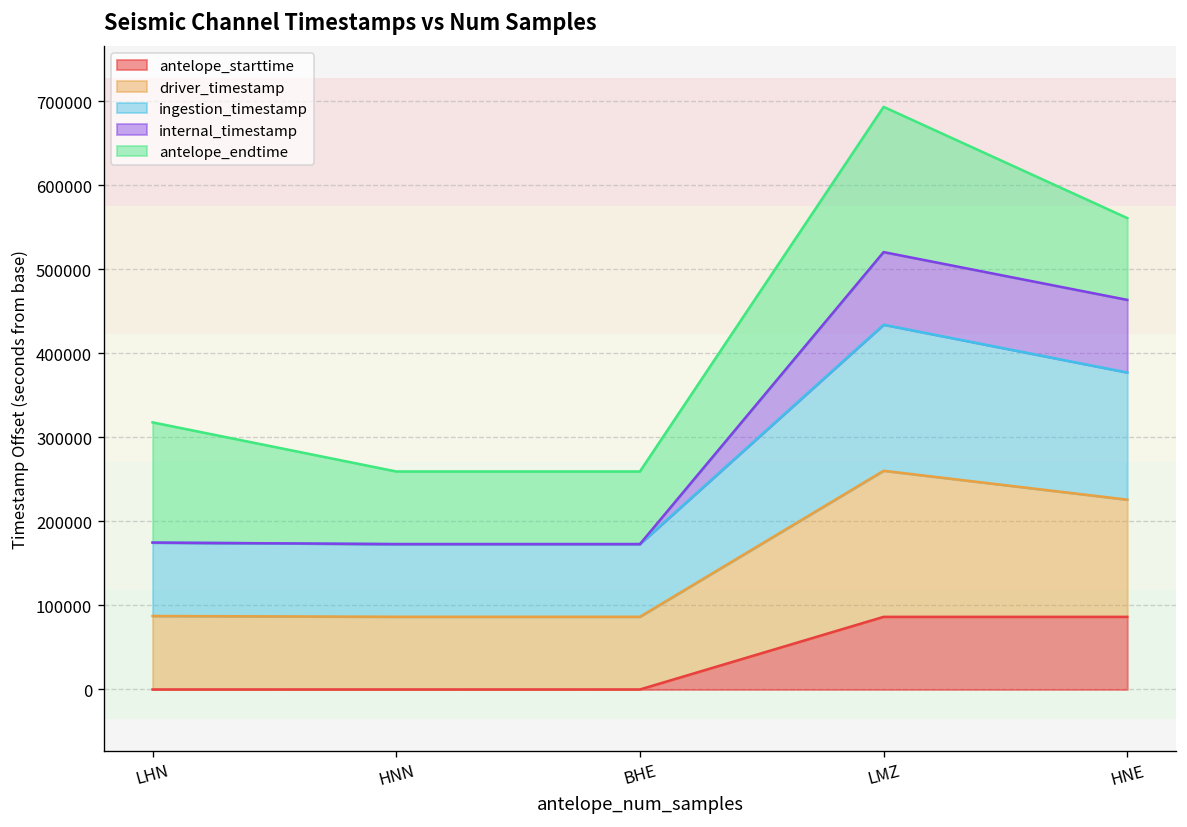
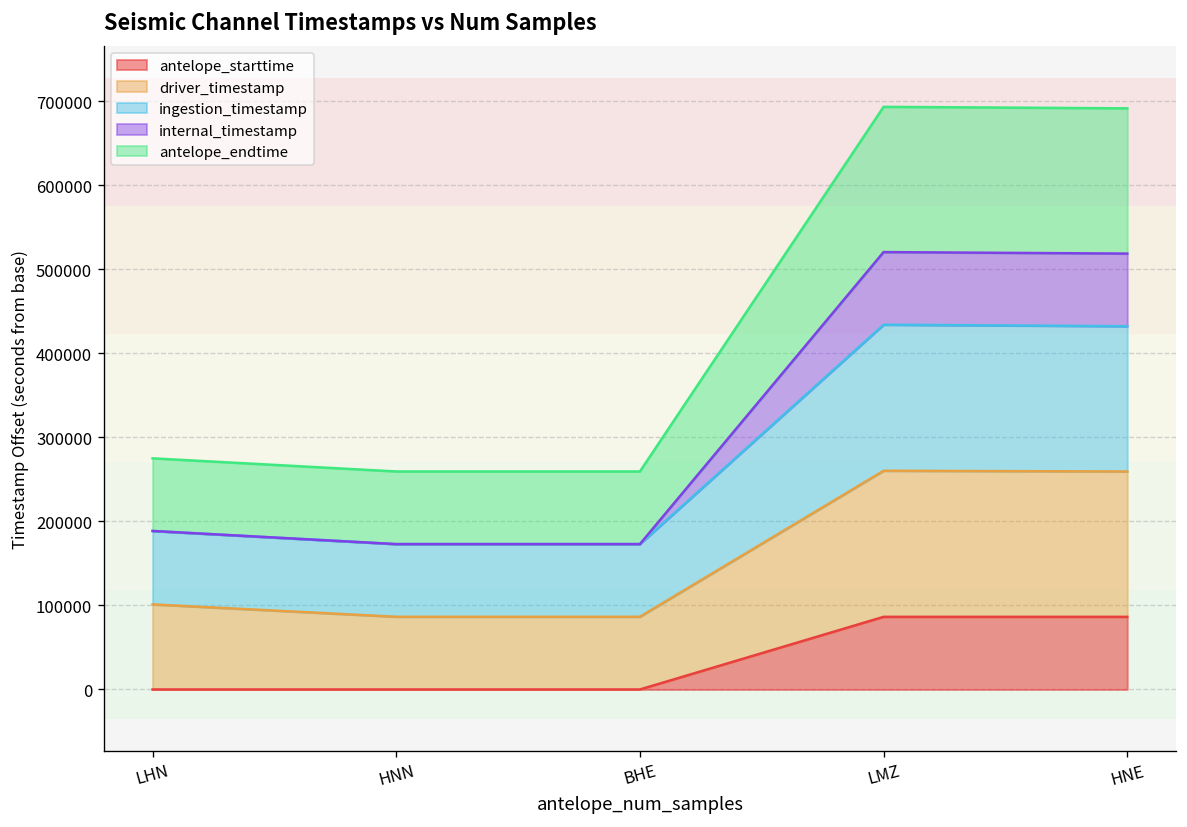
  {
    "antelope_starttime": {
      "LHN": 0,
      "HNN": 0,
      "BHE": 0,
      "LMZ": 90000,
      "HNE": 90000
    },
    "driver_timestamp": {
-     "LHN": 90000,
+     "LHN": 100000,
      "HNN": 90000,
      "BHE": 90000,
      "LMZ": 170000,
-     "HNE": 140000
+     "HNE": 170000
    },
    "ingestion_timestamp": {
      "LMZ": 170000,
-     "HNE": 150000
+     "HNE": 170000
    },
    "internal_timestamp": {
      "LMZ": 90000,
      "HNE": 90000
    },
    "antelope_endtime": {
-     "LHN": 140000,
+     "LHN": 90000,
      "HNN": 90000,
      "BHE": 90000,
      "LMZ": 170000,
-     "HNE": 100000
+     "HNE": 170000
    }
  }
